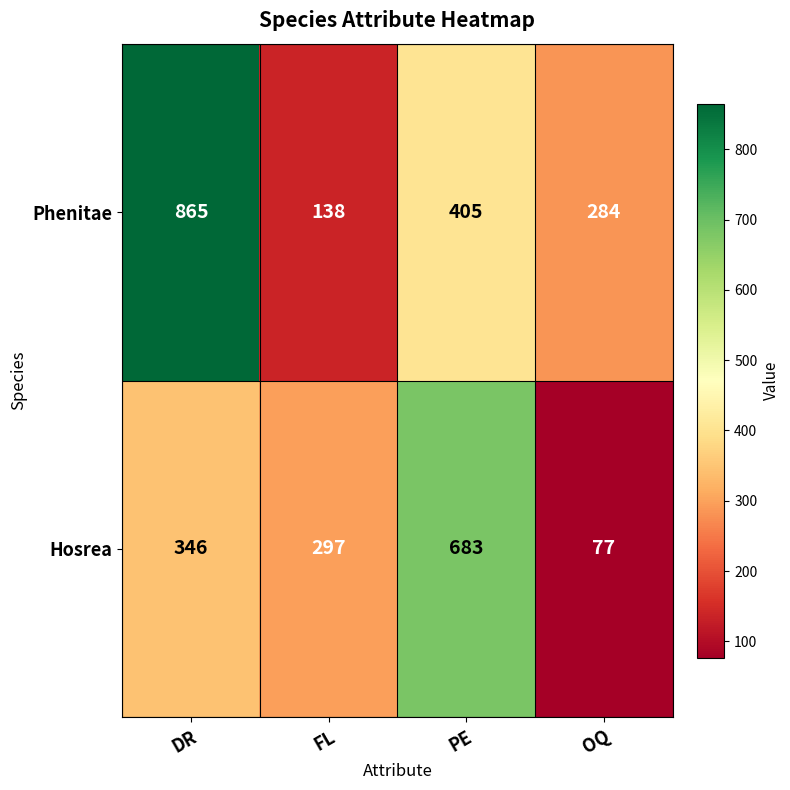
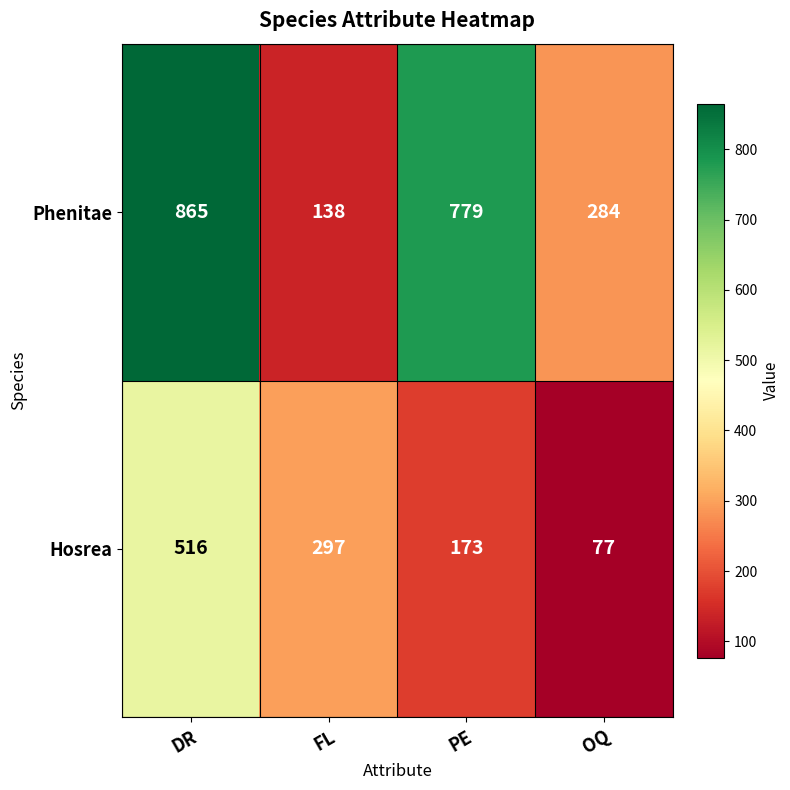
  {
    "Phenitae": {
      "DR": 865,
      "FL": 138,
-     "PE": 405,
+     "PE": 779,
      "OQ": 284
    },
    "Hosrea": {
-     "DR": 346,
+     "DR": 516,
      "FL": 297,
-     "PE": 683,
+     "PE": 173,
      "OQ": 77
    }
  }
